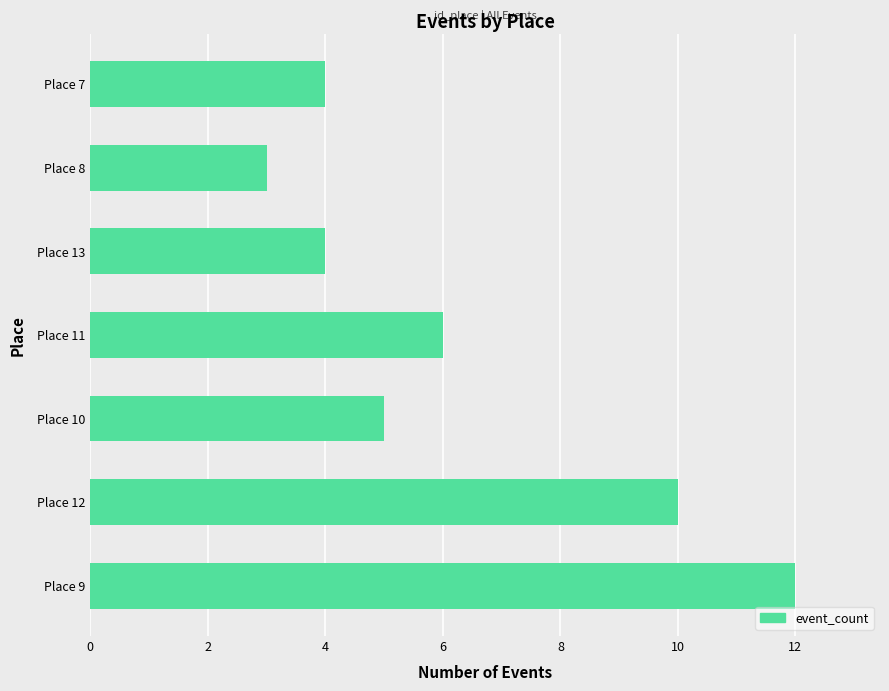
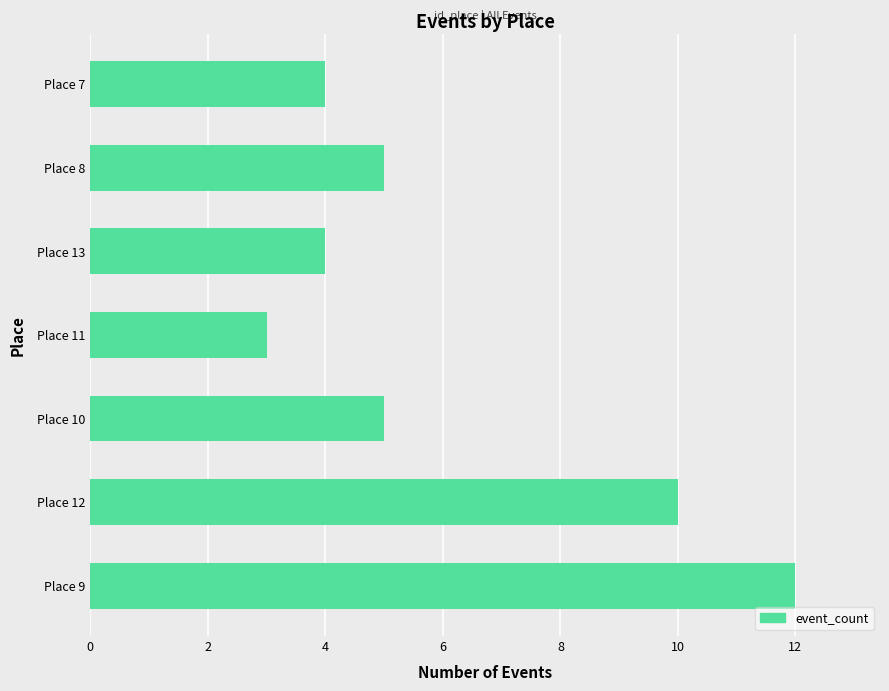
  {
    "Place 7": 4,
-   "Place 8": 3,
+   "Place 8": 5,
    "Place 13": 4,
-   "Place 11": 6,
+   "Place 11": 3,
    "Place 10": 5,
    "Place 12": 10,
    "Place 9": 12
  }
